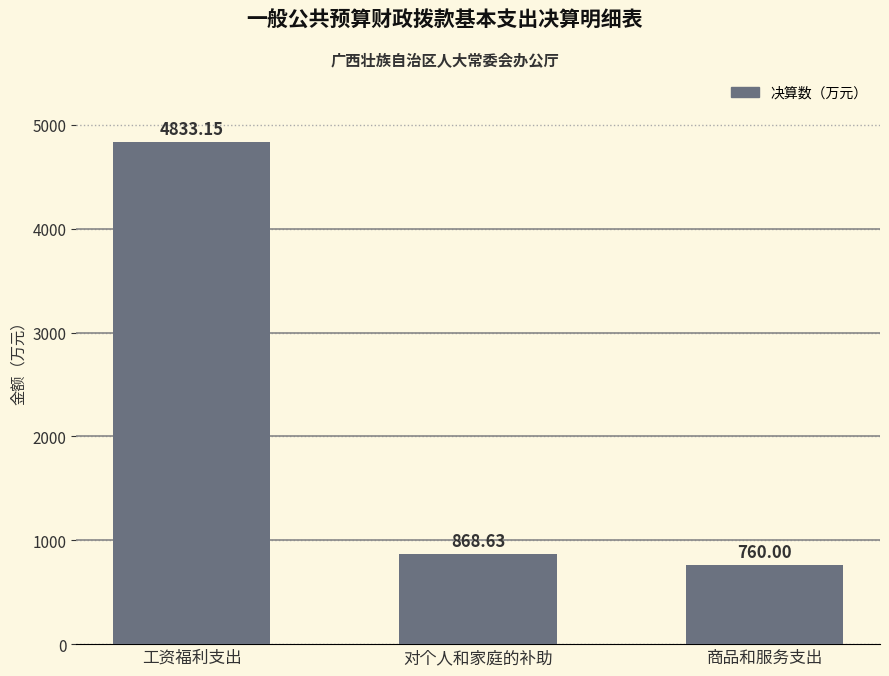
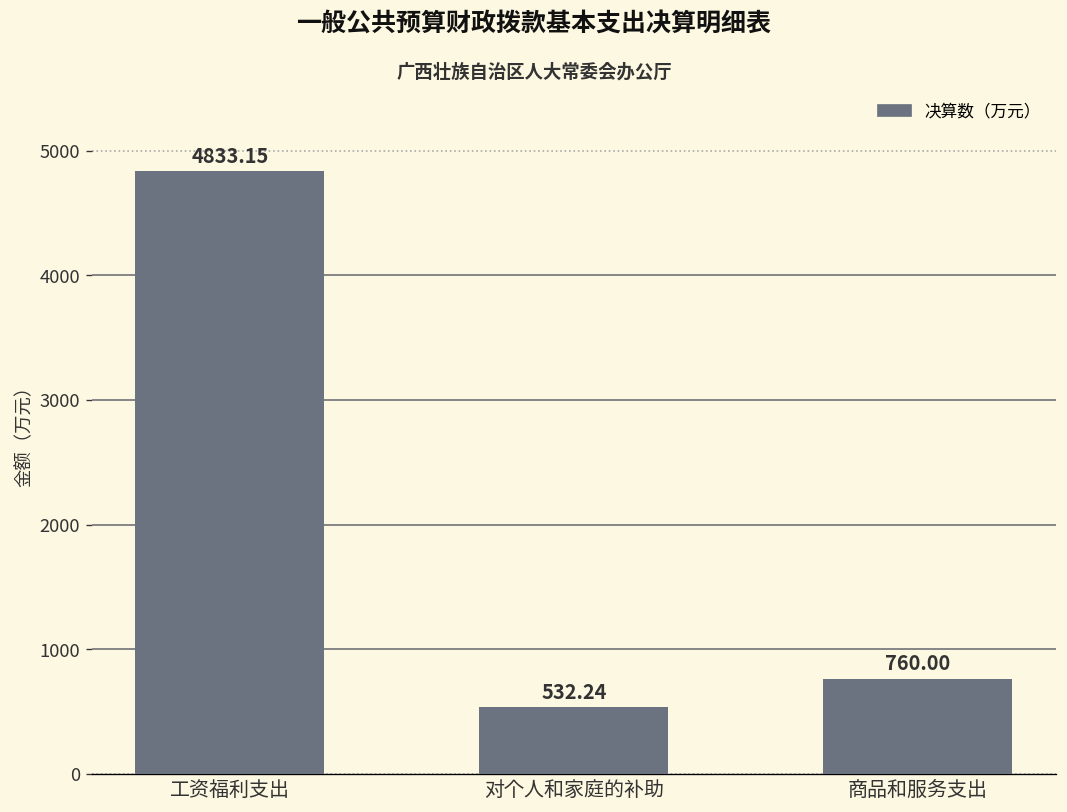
  {
    "工资福利支出": 4833.15,
-   "对个人和家庭的补助": 868.63,
+   "对个人和家庭的补助": 532.24,
    "商品和服务支出": 760.00
  }
